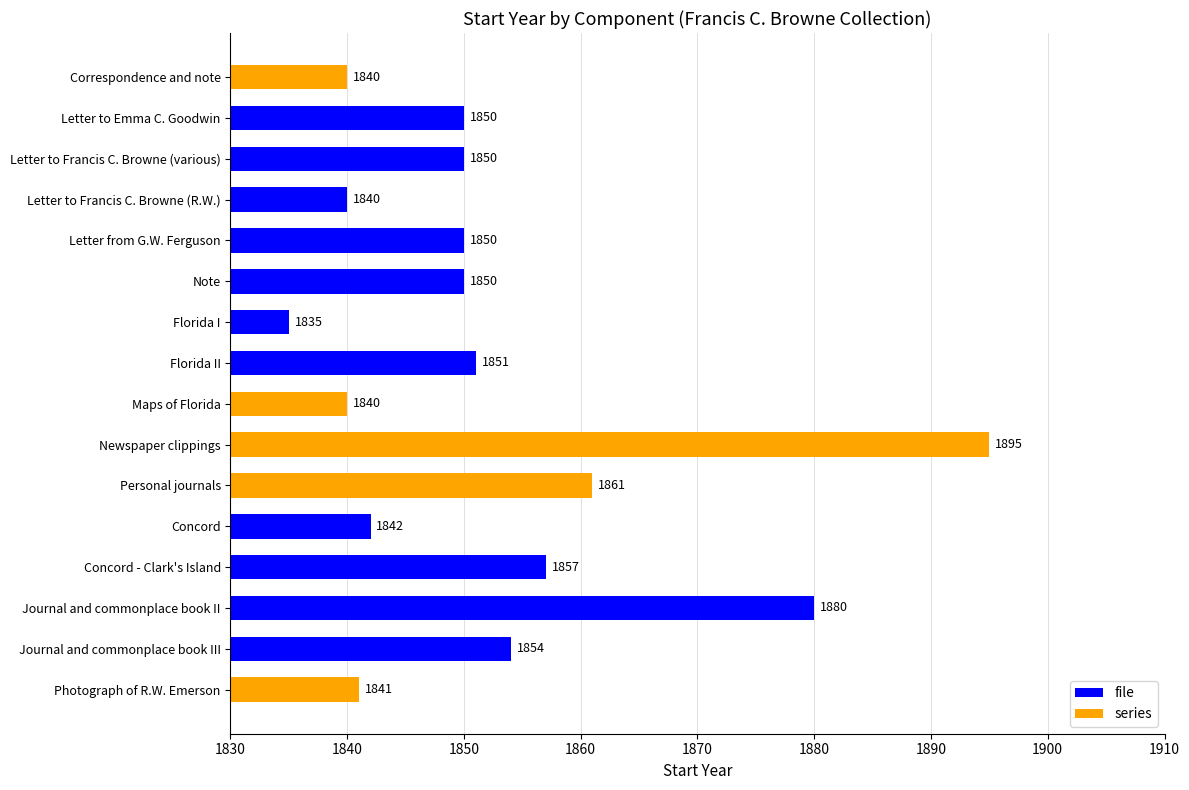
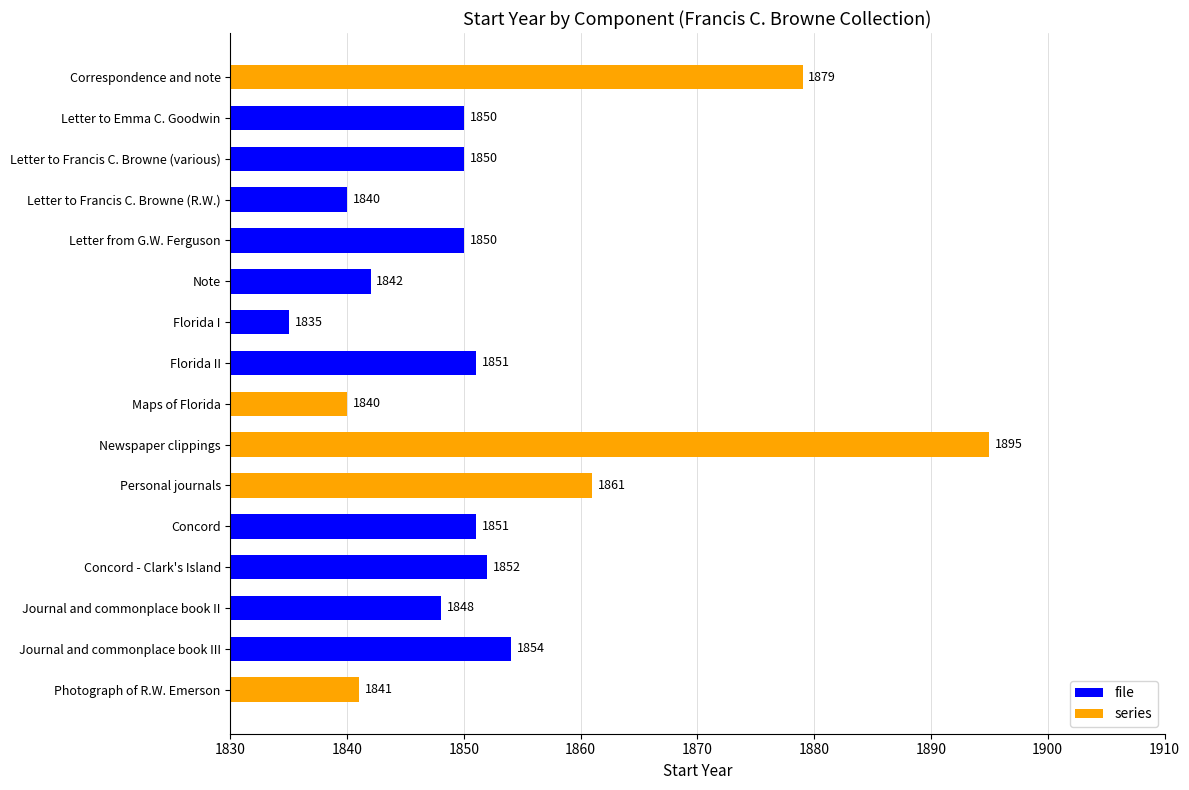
  {
-   "Correspondence and note": 1840,
+   "Correspondence and note": 1879,
    "Letter to Emma C. Goodwin": 1850,
    "Letter to Francis C. Browne (various)": 1850,
    "Letter to Francis C. Browne (R.W.)": 1840,
    "Letter from G.W. Ferguson": 1850,
-   "Note": 1850,
+   "Note": 1842,
    "Florida I": 1835,
    "Florida II": 1851,
    "Maps of Florida": 1840,
    "Newspaper clippings": 1895,
    "Personal journals": 1861,
-   "Concord": 1842,
-   "Concord - Clark's Island": 1857,
-   "Journal and commonplace book II": 1880,
+   "Concord": 1851,
+   "Concord - Clark's Island": 1852,
+   "Journal and commonplace book II": 1848,
    "Journal and commonplace book III": 1854,
    "Photograph of R.W. Emerson": 1841
  }
